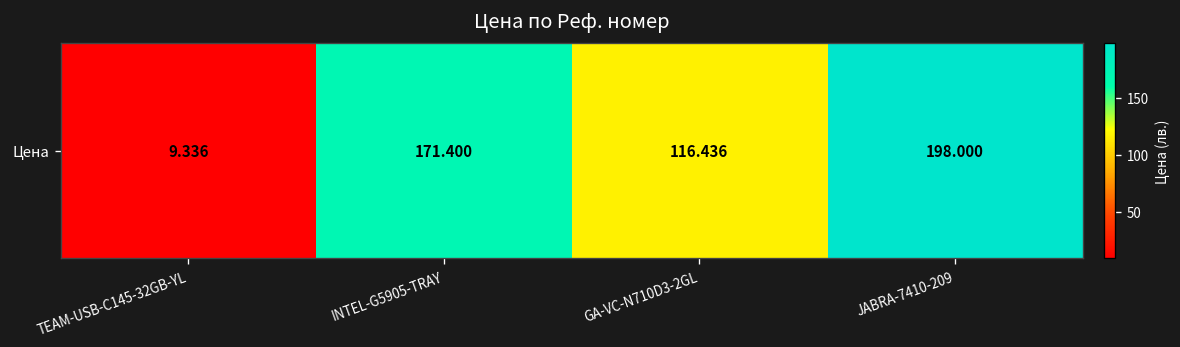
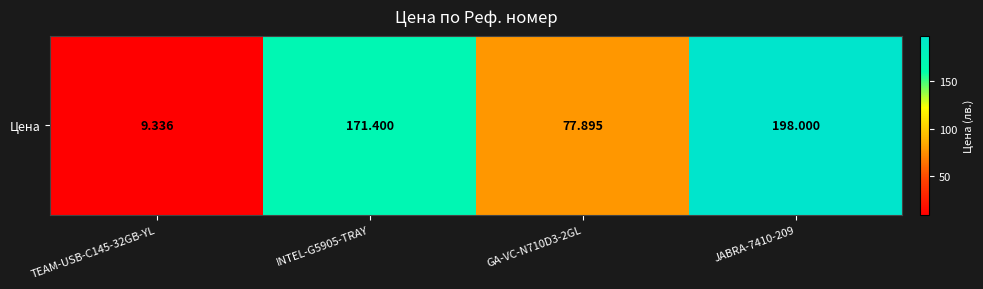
  {
    "Цена": {
      "TEAM-USB-C145-32GB-YL": 9.336,
      "INTEL-G5905-TRAY": 171.400,
-     "GA-VC-N710D3-2GL": 116.436,
+     "GA-VC-N710D3-2GL": 77.895,
      "JABRA-7410-209": 198.000
    }
  }
